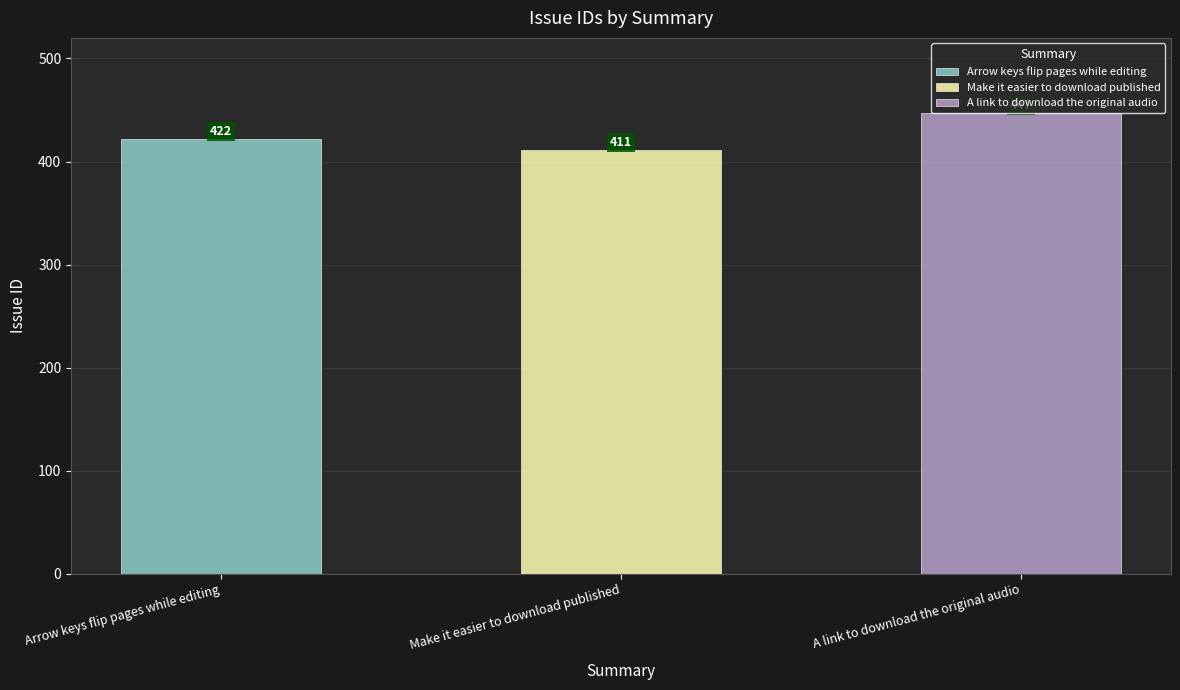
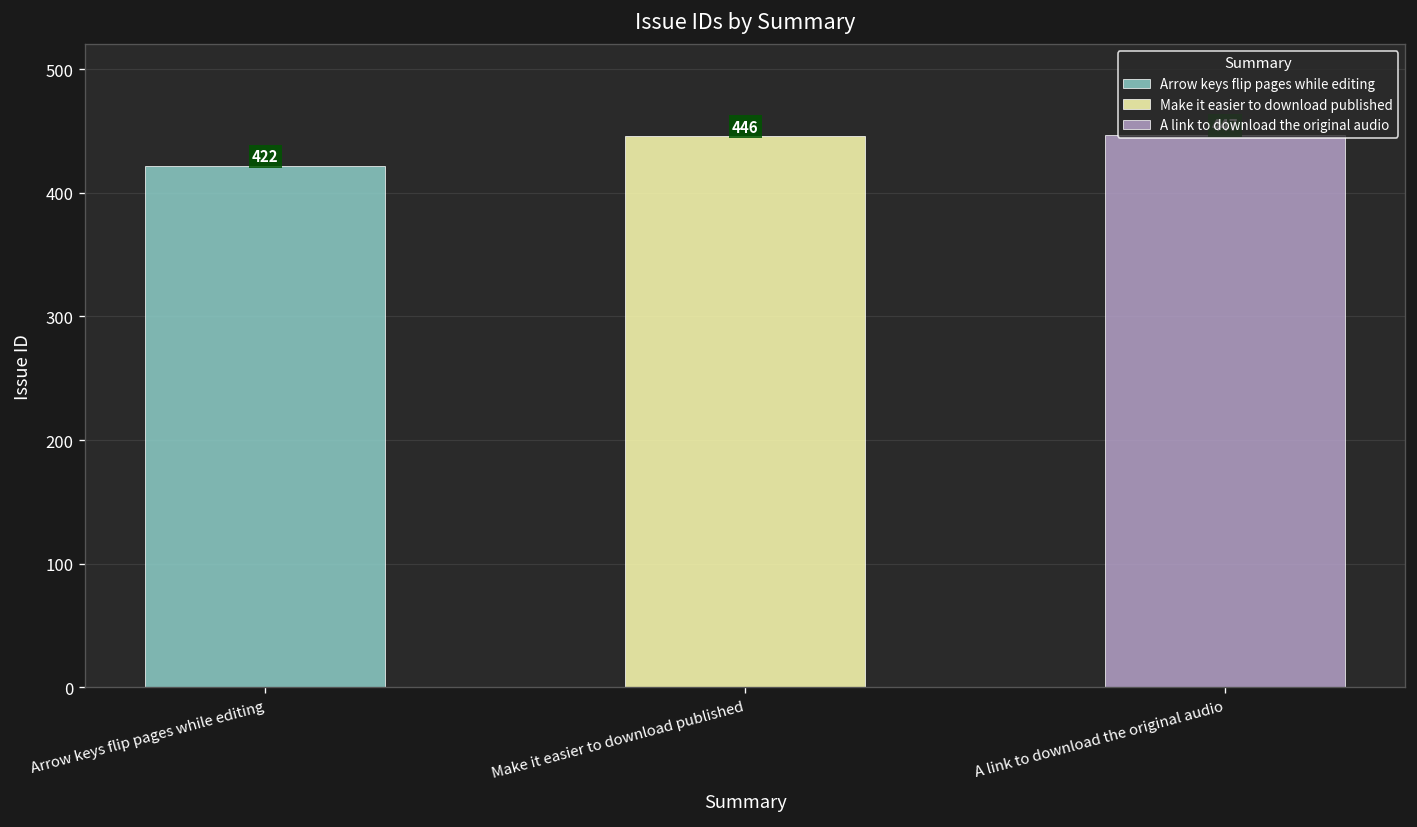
  {
-   "Make it easier to download published": 411
+   "Make it easier to download published": 446
  }
